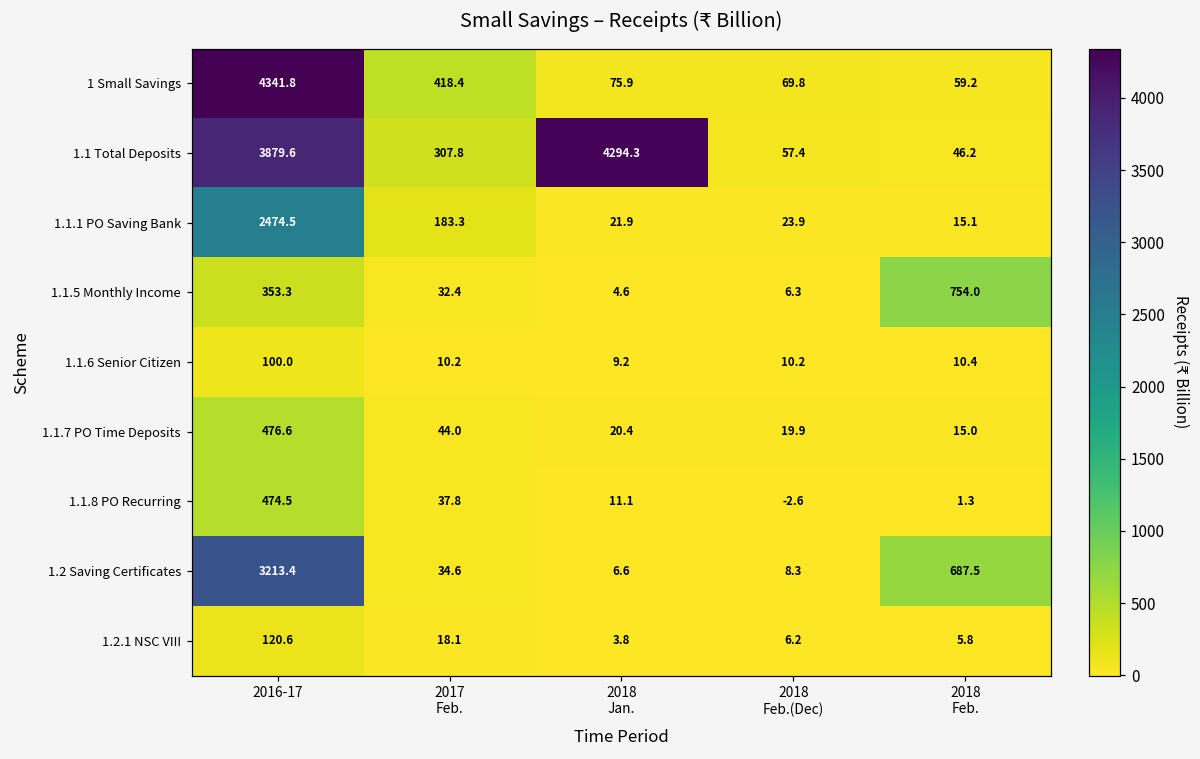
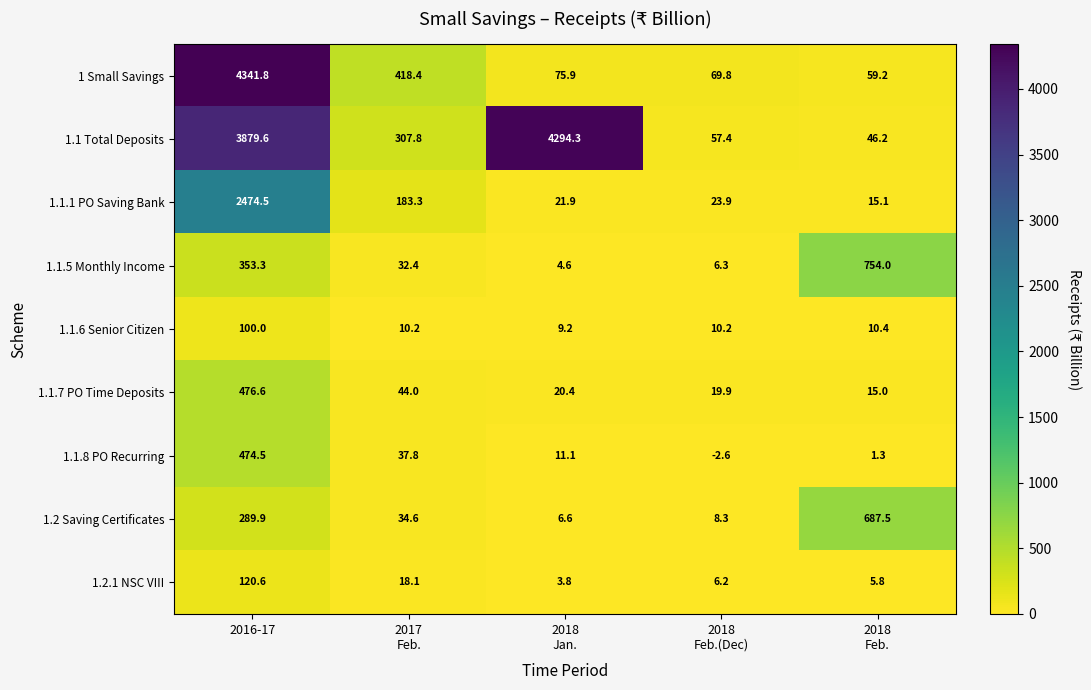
  {
    "1 Small Savings": {
      "2016-17": 4341.8,
      "2017 Feb.": 418.4,
      "2018 Jan.": 75.9,
      "2018 Feb.(Dec)": 69.8,
      "2018 Feb.": 59.2
    },
    "1.1 Total Deposits": {
      "2016-17": 3879.6,
      "2017 Feb.": 307.8,
      "2018 Jan.": 4294.3,
      "2018 Feb.(Dec)": 57.4,
      "2018 Feb.": 46.2
    },
    "1.1.1 PO Saving Bank": {
      "2016-17": 2474.5,
      "2017 Feb.": 183.3,
      "2018 Jan.": 21.9,
      "2018 Feb.(Dec)": 23.9,
      "2018 Feb.": 15.1
    },
    "1.1.5 Monthly Income": {
      "2016-17": 353.3,
      "2017 Feb.": 32.4,
      "2018 Jan.": 4.6,
      "2018 Feb.(Dec)": 6.3,
      "2018 Feb.": 754.0
    },
    "1.1.6 Senior Citizen": {
      "2016-17": 100.0,
      "2017 Feb.": 10.2,
      "2018 Jan.": 9.2,
      "2018 Feb.(Dec)": 10.2,
      "2018 Feb.": 10.4
    },
    "1.1.7 PO Time Deposits": {
      "2016-17": 476.6,
      "2017 Feb.": 44.0,
      "2018 Jan.": 20.4,
      "2018 Feb.(Dec)": 19.9,
      "2018 Feb.": 15.0
    },
    "1.1.8 PO Recurring": {
      "2016-17": 474.5,
      "2017 Feb.": 37.8,
      "2018 Jan.": 11.1,
      "2018 Feb.(Dec)": -2.6,
      "2018 Feb.": 1.3
    },
    "1.2 Saving Certificates": {
-     "2016-17": 3213.4,
+     "2016-17": 289.9,
      "2017 Feb.": 34.6,
      "2018 Jan.": 6.6,
      "2018 Feb.(Dec)": 8.3,
      "2018 Feb.": 687.5
    },
    "1.2.1 NSC VIII": {
      "2016-17": 120.6,
      "2017 Feb.": 18.1,
      "2018 Jan.": 3.8,
      "2018 Feb.(Dec)": 6.2,
      "2018 Feb.": 5.8
    }
  }
